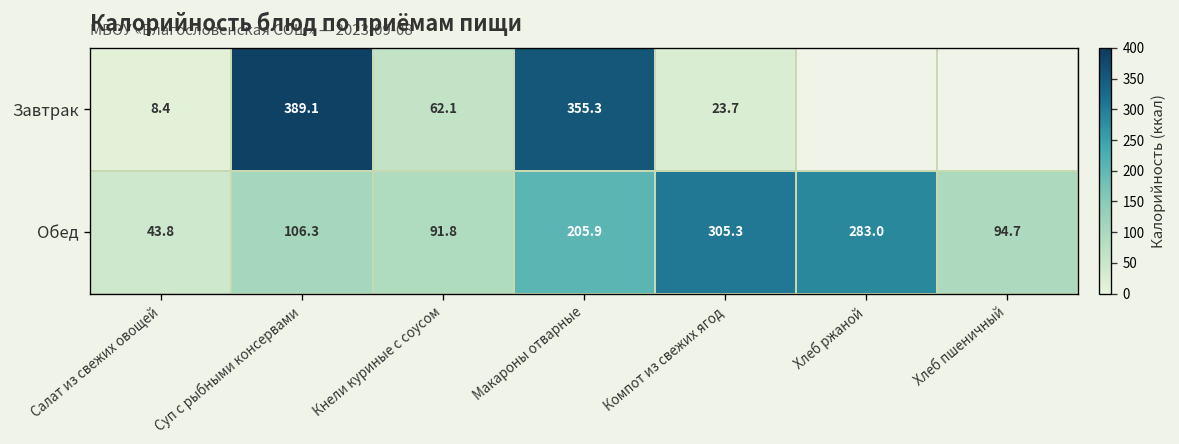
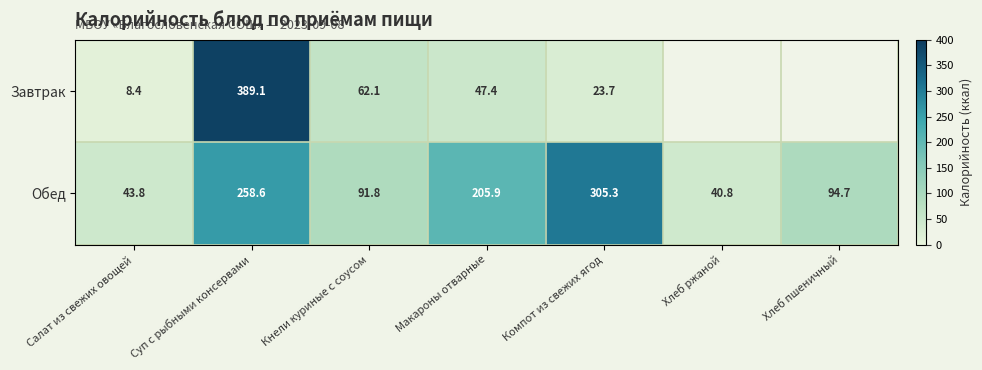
  {
    "Завтрак": {
      "Салат из свежих овощей": 8.4,
      "Суп с рыбными консервами": 389.1,
      "Кнели куриные с соусом": 62.1,
-     "Макароны отварные": 355.3,
+     "Макароны отварные": 47.4,
      "Компот из свежих ягод": 23.7
    },
    "Обед": {
      "Салат из свежих овощей": 43.8,
-     "Суп с рыбными консервами": 106.3,
+     "Суп с рыбными консервами": 258.6,
      "Кнели куриные с соусом": 91.8,
      "Макароны отварные": 205.9,
      "Компот из свежих ягод": 305.3,
-     "Хлеб ржаной": 283.0,
+     "Хлеб ржаной": 40.8,
      "Хлеб пшеничный": 94.7
    }
  }
